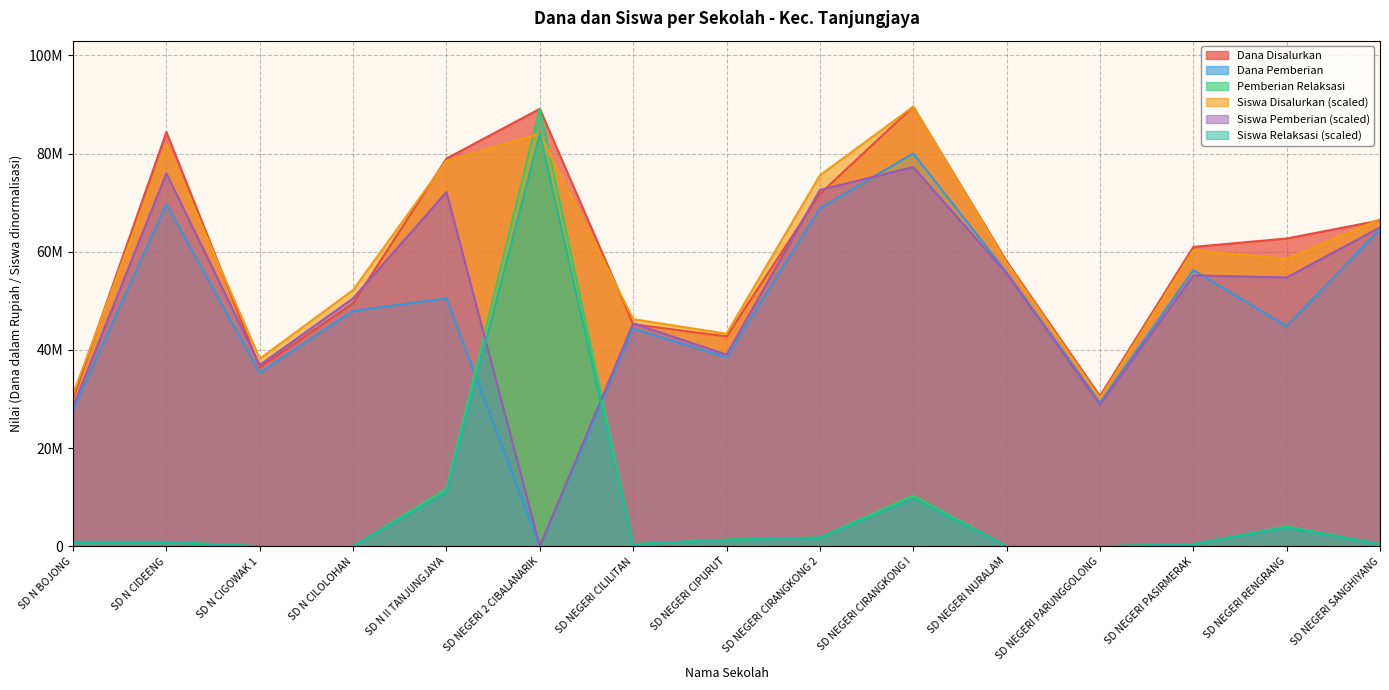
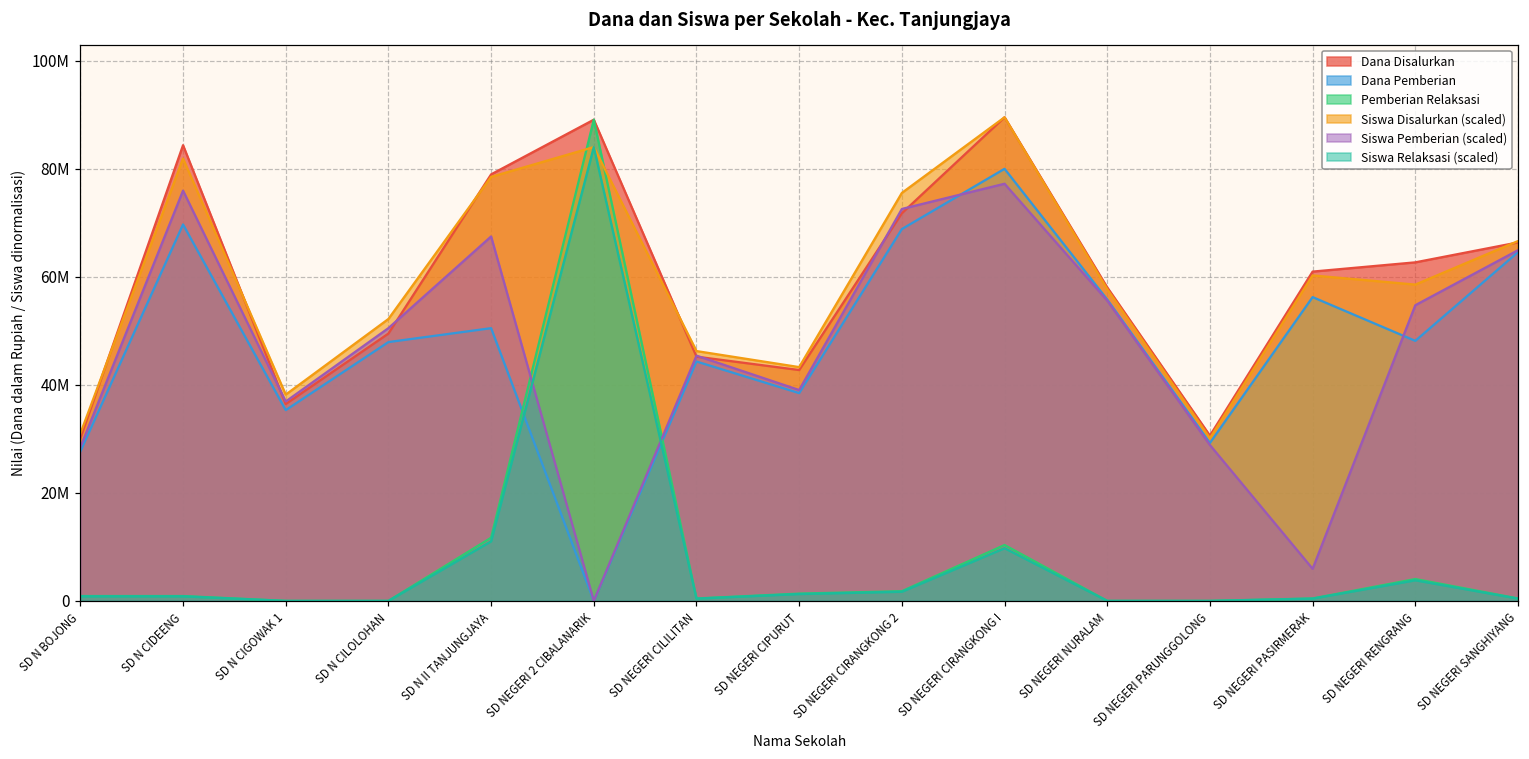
  {
    "Dana Disalurkan": {
      "SD N BOJONG": 30000000,
      "SD N CIDEENG": 84000000,
      "SD N CILOLOHAN": 50000000,
      "SD NEGERI CIPURUT": 43000000,
      "SD NEGERI CIRANGKONG 2": 72000000,
      "SD NEGERI PASIRMERAK": 61000000,
      "SD NEGERI RENGRANG": 63000000
    },
    "Dana Pemberian": {
      "SD N BOJONG": 28000000,
      "SD N CIDEENG": 70000000,
      "SD N CIGOWAK 1": 35000000,
      "SD N CILOLOHAN": 48000000,
      "SD N II TANJUNGJAYA": 50000000,
      "SD NEGERI CILILITAN": 44000000,
      "SD NEGERI CIPURUT": 38000000,
      "SD NEGERI CIRANGKONG 2": 69000000,
      "SD NEGERI CIRANGKONG I": 80000000,
      "SD NEGERI PASIRMERAK": 56000000,
-     "SD NEGERI RENGRANG": 45000000
+     "SD NEGERI RENGRANG": 48000000
    },
    "Siswa Disalurkan (scaled)": {
      "SD N BOJONG": 31000000,
      "SD N CIDEENG": 82000000,
      "SD N CIGOWAK 1": 38000000,
      "SD N CILOLOHAN": 52000000,
      "SD NEGERI CILILITAN": 46000000,
      "SD NEGERI CIPURUT": 43000000,
      "SD NEGERI CIRANGKONG 2": 76000000,
      "SD NEGERI PASIRMERAK": 60000000,
      "SD NEGERI RENGRANG": 59000000
    },
    "Siswa Pemberian (scaled)": {
      "SD N BOJONG": 28000000,
      "SD N CIDEENG": 76000000,
      "SD N CILOLOHAN": 51000000,
-     "SD N II TANJUNGJAYA": 72000000,
+     "SD N II TANJUNGJAYA": 67000000,
      "SD NEGERI CIPURUT": 39000000,
      "SD NEGERI CIRANGKONG 2": 73000000,
      "SD NEGERI CIRANGKONG I": 77000000,
-     "SD NEGERI PASIRMERAK": 55000000,
+     "SD NEGERI PASIRMERAK": 6000000,
      "SD NEGERI RENGRANG": 55000000
    }
  }
